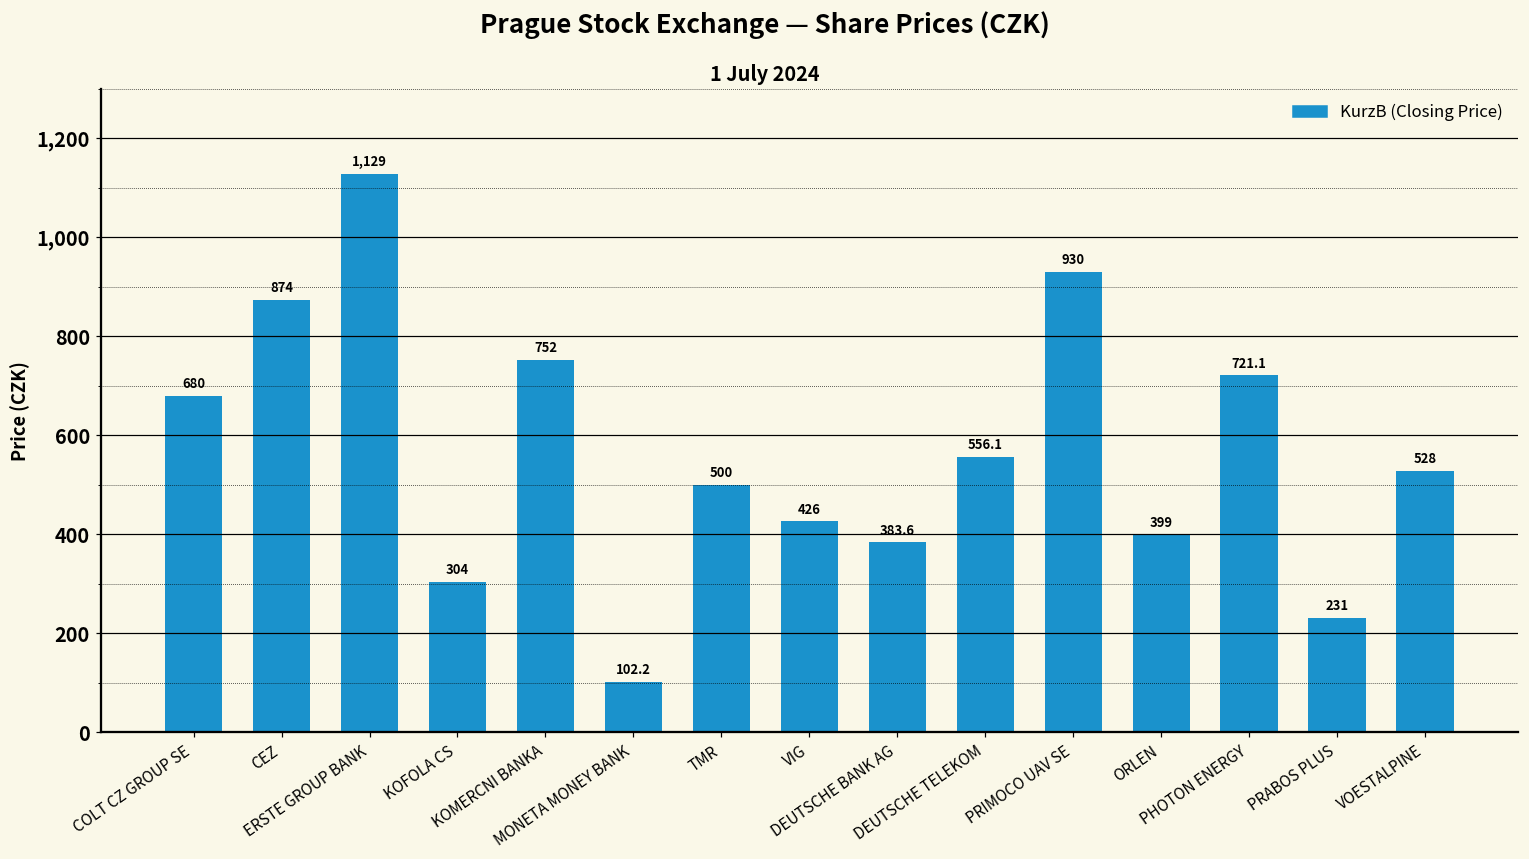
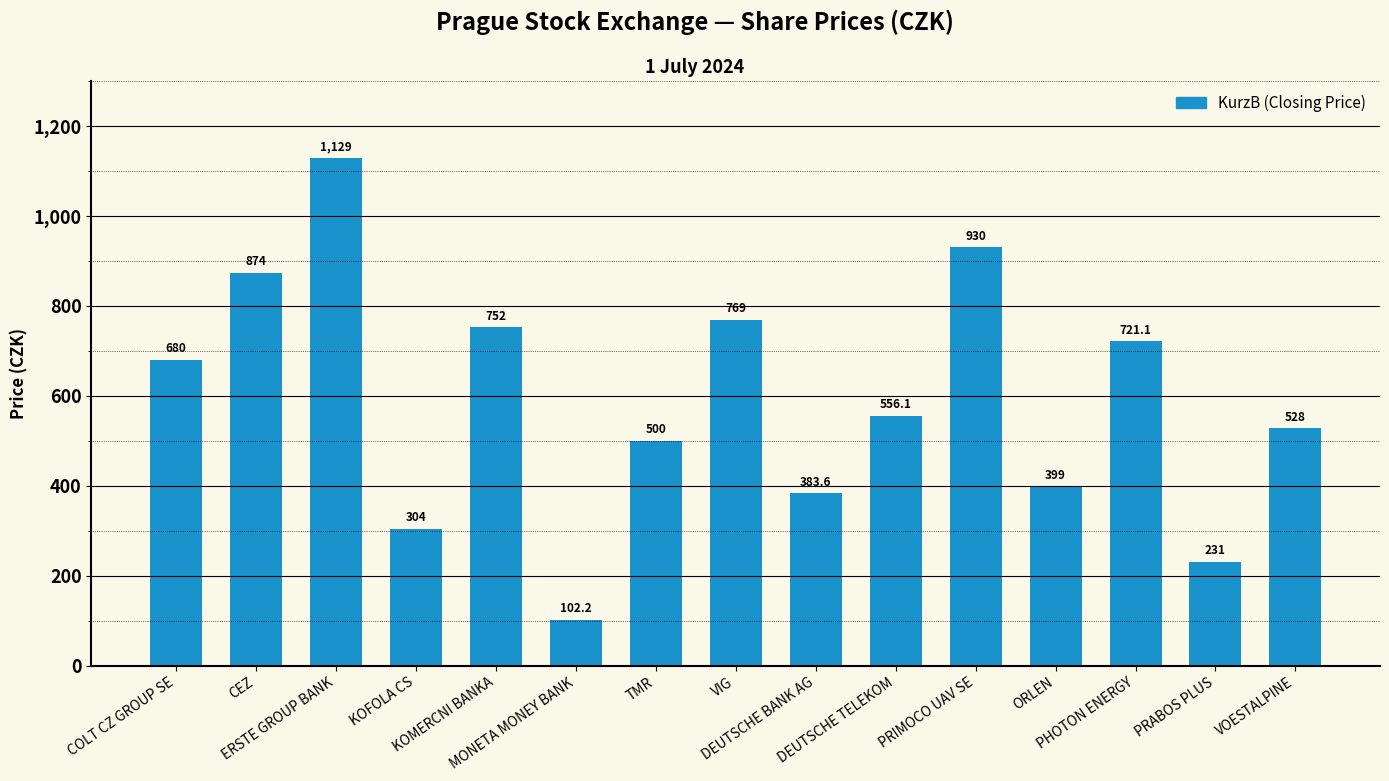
  {
    "COLT CZ GROUP SE": "680",
    "CEZ": "874",
    "ERSTE GROUP BANK": "1,129",
    "KOFOLA CS": "304",
    "KOMERCNI BANKA": "752",
    "MONETA MONEY BANK": "102.2",
    "TMR": "500",
-   "VIG": "426",
+   "VIG": "769",
    "DEUTSCHE BANK AG": "383.6",
    "DEUTSCHE TELEKOM": "556.1",
    "PRIMOCO UAV SE": "930",
    "ORLEN": "399",
    "PHOTON ENERGY": "721.1",
    "PRABOS PLUS": "231",
    "VOESTALPINE": "528"
  }
